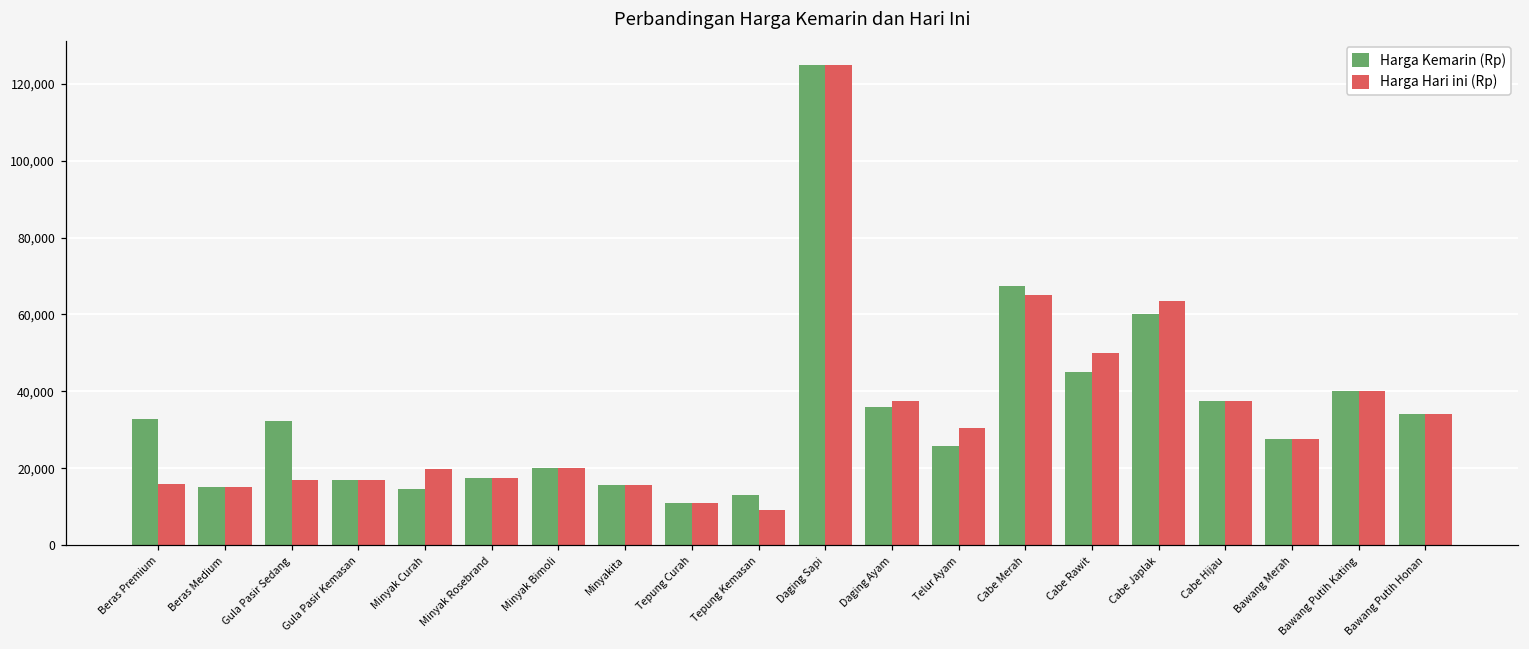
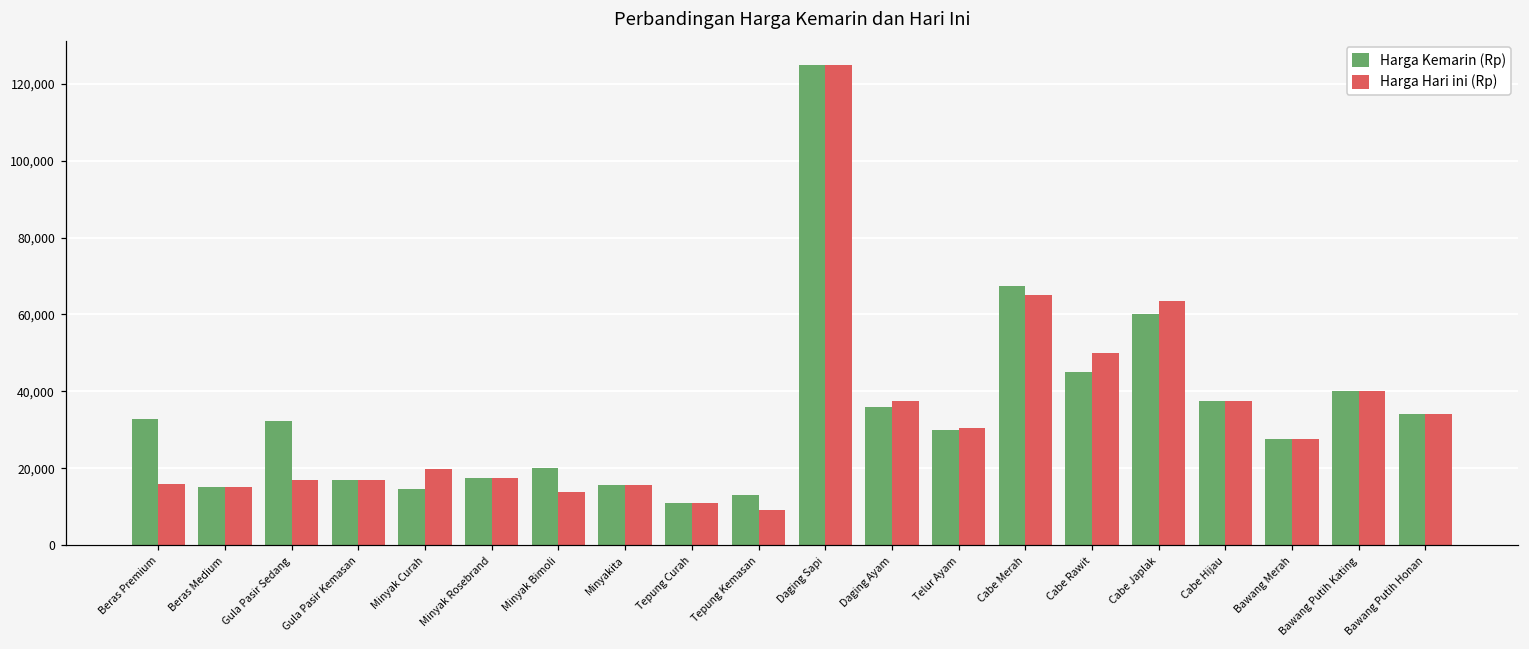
  {
    "Harga Kemarin (Rp)": {
      "Beras Premium": "33,000",
      "Beras Medium": "15,000",
      "Gula Pasir Sedang": "32,000",
      "Gula Pasir Kemasan": "17,000",
      "Minyak Curah": "15,000",
      "Minyak Rosebrand": "18,000",
      "Minyak Bimoli": "20,000",
      "Minyakita": "16,000",
      "Tepung Curah": "11,000",
      "Tepung Kemasan": "13,000",
      "Daging Sapi": "125,000",
      "Daging Ayam": "36,000",
-     "Telur Ayam": "26,000",
+     "Telur Ayam": "30,000",
      "Cabe Merah": "68,000",
      "Cabe Rawit": "45,000",
      "Cabe Japlak": "60,000",
      "Cabe Hijau": "38,000",
      "Bawang Merah": "28,000",
      "Bawang Putih Kating": "40,000",
      "Bawang Putih Honan": "34,000"
    },
    "Harga Hari ini (Rp)": {
      "Beras Premium": "16,000",
      "Beras Medium": "15,000",
      "Gula Pasir Sedang": "17,000",
      "Gula Pasir Kemasan": "17,000",
      "Minyak Curah": "20,000",
      "Minyak Rosebrand": "18,000",
-     "Minyak Bimoli": "20,000",
+     "Minyak Bimoli": "14,000",
      "Minyakita": "16,000",
      "Tepung Curah": "11,000",
      "Tepung Kemasan": "9,000",
      "Daging Sapi": "125,000",
      "Daging Ayam": "38,000",
      "Telur Ayam": "31,000",
      "Cabe Merah": "65,000",
      "Cabe Rawit": "50,000",
      "Cabe Japlak": "64,000",
      "Cabe Hijau": "38,000",
      "Bawang Merah": "28,000",
      "Bawang Putih Kating": "40,000",
      "Bawang Putih Honan": "34,000"
    }
  }
